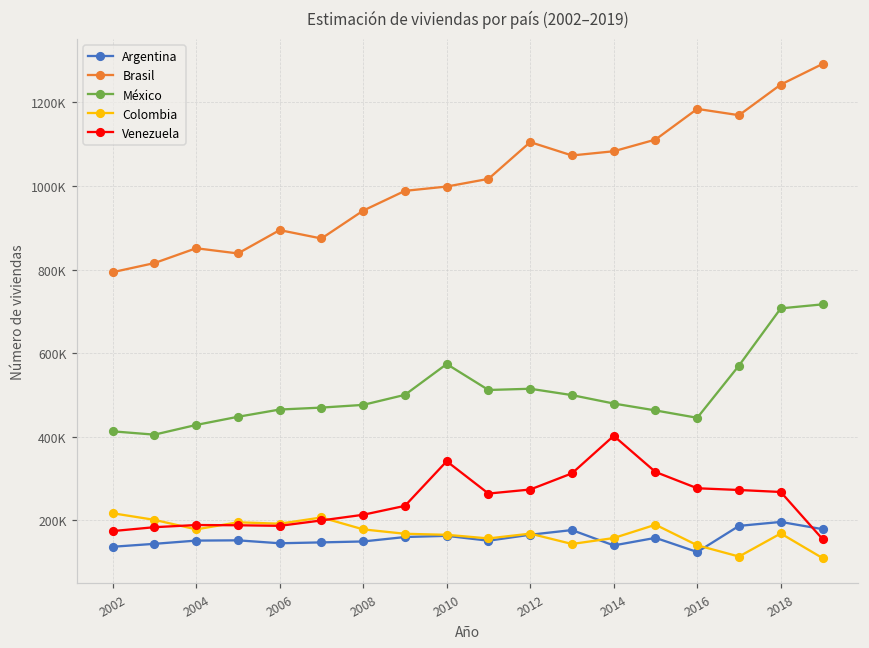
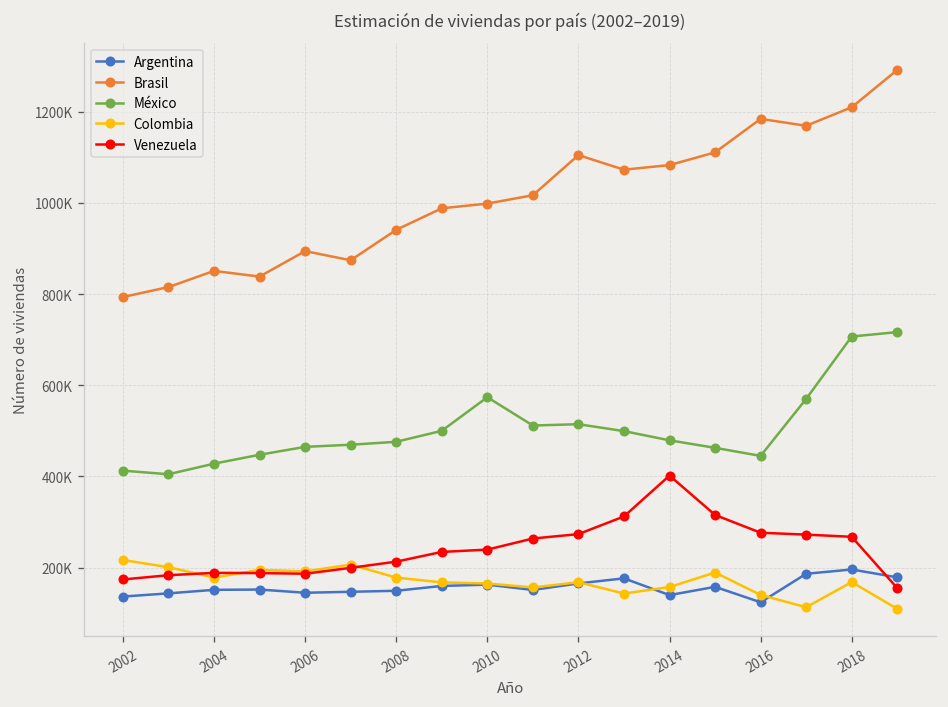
  {
    "Argentina": {
      "2002": 140000,
      "2004": 150000,
      "2006": 140000,
      "2008": 150000,
      "2014": 140000,
      "2016": 120000,
      "2018": 200000
    },
    "Brasil": {
      "2002": 790000,
      "2004": 850000,
      "2006": 890000,
      "2008": 940000,
      "2010": 1000000,
      "2012": 1110000,
      "2014": 1080000,
      "2016": 1180000,
-     "2018": 1240000
+     "2018": 1210000
    },
    "México": {
      "2002": 410000,
      "2004": 430000,
      "2006": 460000,
      "2008": 480000,
      "2010": 570000,
      "2012": 510000,
      "2014": 480000,
      "2016": 450000,
      "2018": 710000
    },
    "Colombia": {
      "2002": 220000,
      "2004": 180000,
      "2008": 180000,
      "2014": 160000,
      "2016": 140000,
      "2018": 170000
    },
    "Venezuela": {
      "2002": 170000,
      "2004": 190000,
      "2008": 210000,
-     "2010": 340000,
+     "2010": 240000,
      "2012": 270000,
      "2014": 400000,
      "2016": 280000,
      "2018": 270000
    }
  }
